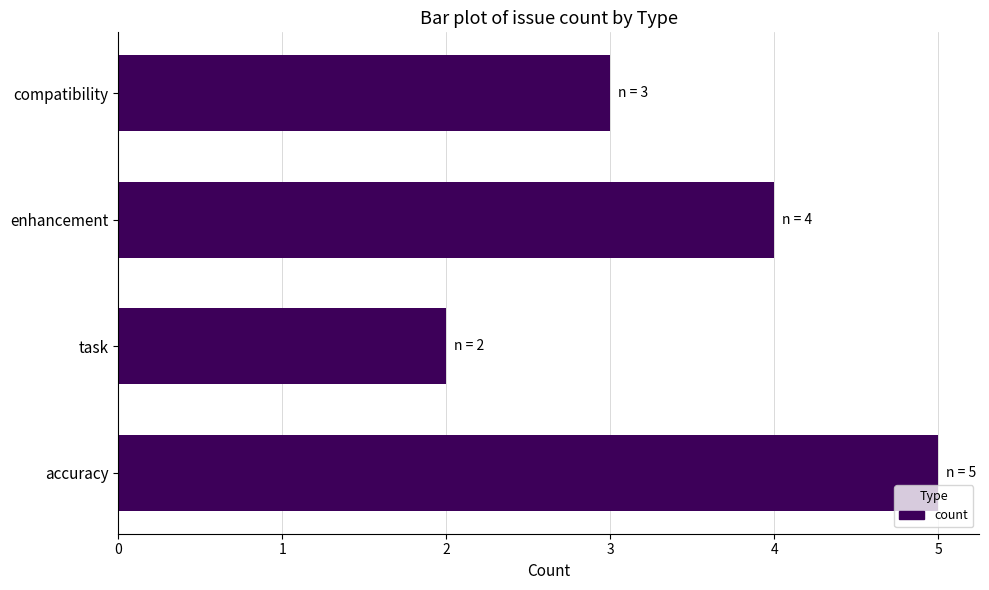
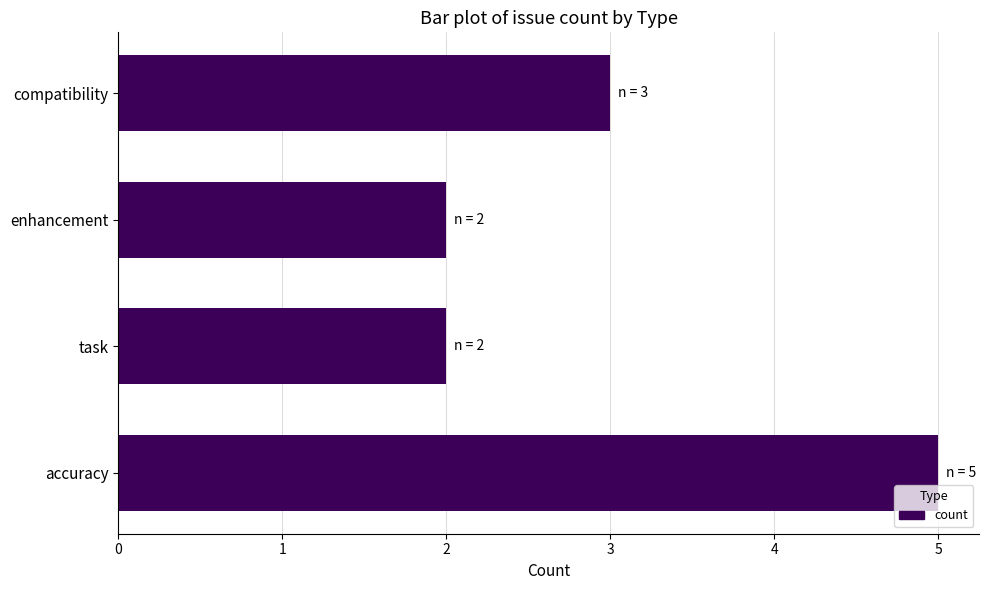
  {
    "compatibility": 3,
-   "enhancement": 4,
+   "enhancement": 2,
    "task": 2,
    "accuracy": 5
  }
